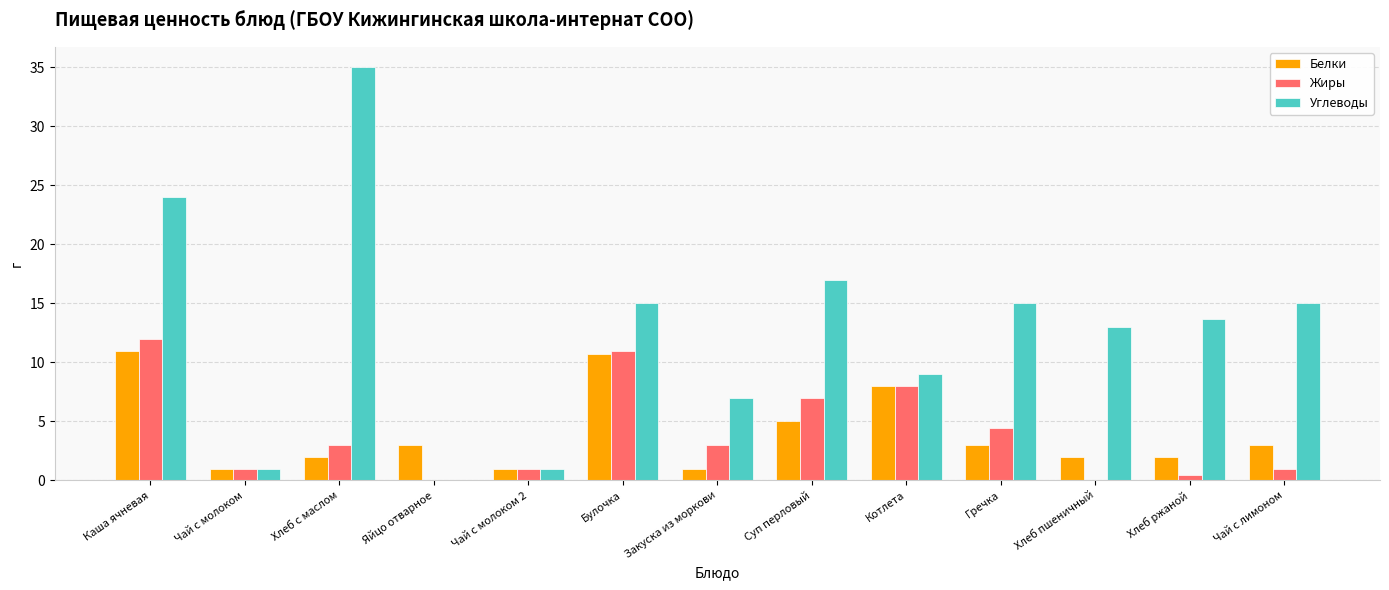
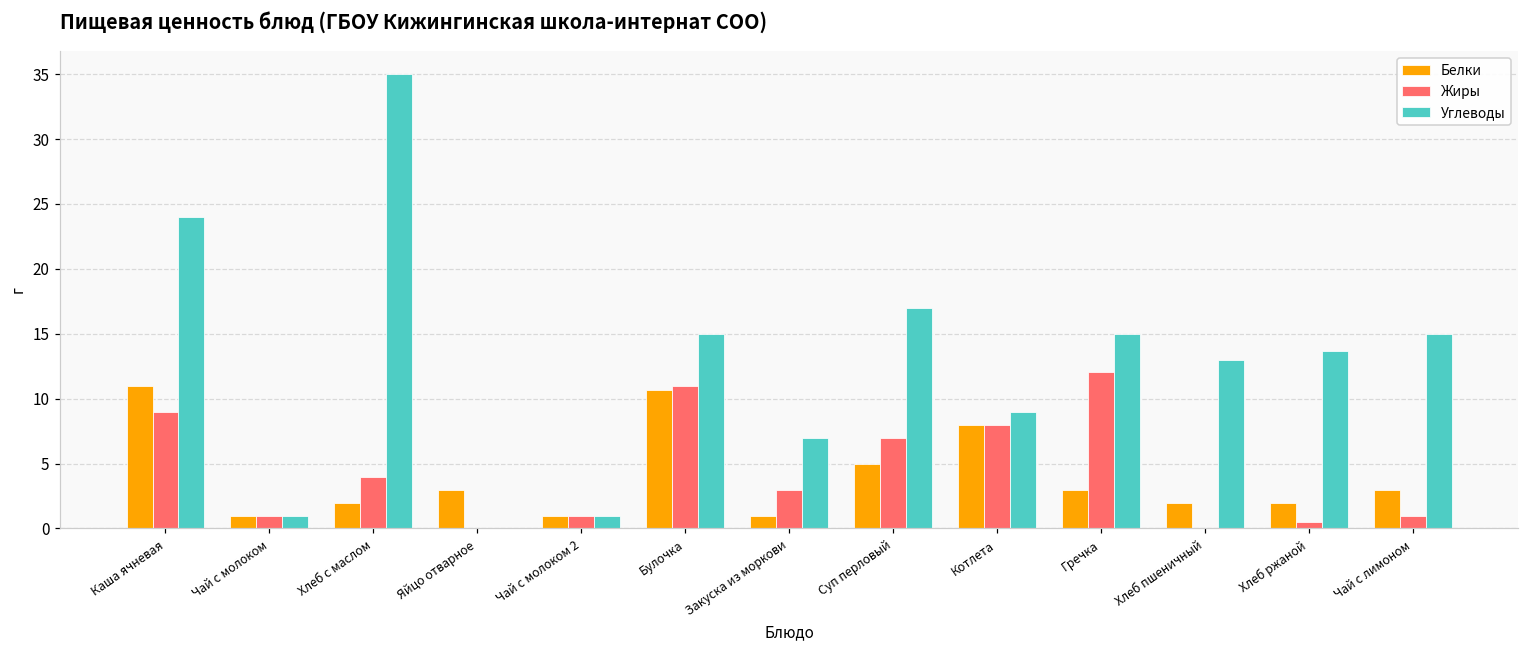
  {
    "Белки": {
      "Каша ячневая": 11.0,
      "Чай с молоком": 1.0,
      "Хлеб с маслом": 2.0,
      "Яйцо отварное": 3.0,
      "Чай с молоком 2": 1.0,
      "Булочка": 10.7,
      "Закуска из моркови": 1.0,
      "Суп перловый": 5.0,
      "Котлета": 8.0,
      "Гречка": 3.0,
      "Хлеб пшеничный": 2.0,
      "Хлеб ржаной": 2.0,
      "Чай с лимоном": 3.0
    },
    "Жиры": {
-     "Каша ячневая": 12,
+     "Каша ячневая": 9,
      "Чай с молоком": 1.0,
-     "Хлеб с маслом": 3,
+     "Хлеб с маслом": 4,
      "Яйцо отварное": 0.0,
      "Чай с молоком 2": 1.0,
      "Булочка": 11.0,
      "Закуска из моркови": 3.0,
      "Суп перловый": 7.0,
      "Котлета": 8.0,
-     "Гречка": 4.4,
+     "Гречка": 12.0,
      "Хлеб пшеничный": 0.0,
      "Хлеб ржаной": 0.5,
      "Чай с лимоном": 1.0
    },
    "Углеводы": {
      "Каша ячневая": 24.0,
      "Чай с молоком": 1.0,
      "Хлеб с маслом": 35.0,
      "Яйцо отварное": 0.0,
      "Чай с молоком 2": 1.0,
      "Булочка": 15.0,
      "Закуска из моркови": 7.0,
      "Суп перловый": 17.0,
      "Котлета": 9.0,
      "Гречка": 15.0,
      "Хлеб пшеничный": 13.0,
      "Хлеб ржаной": 13.7,
      "Чай с лимоном": 15.0
    }
  }
